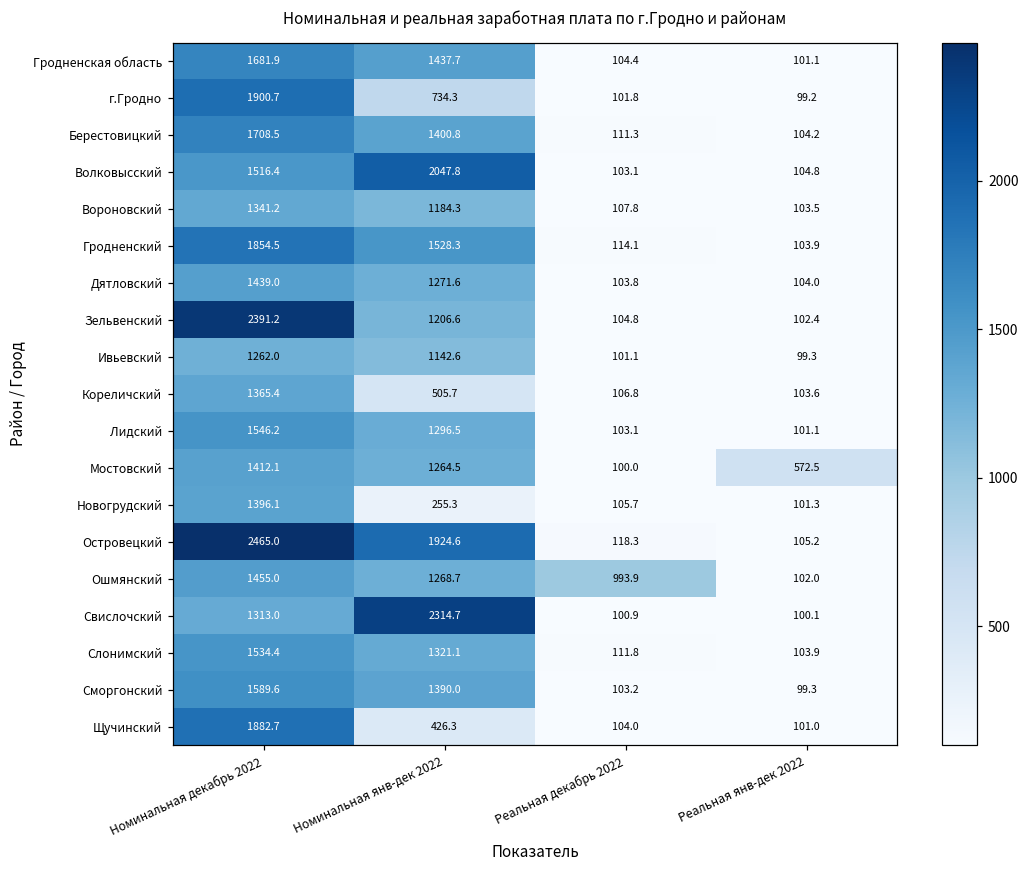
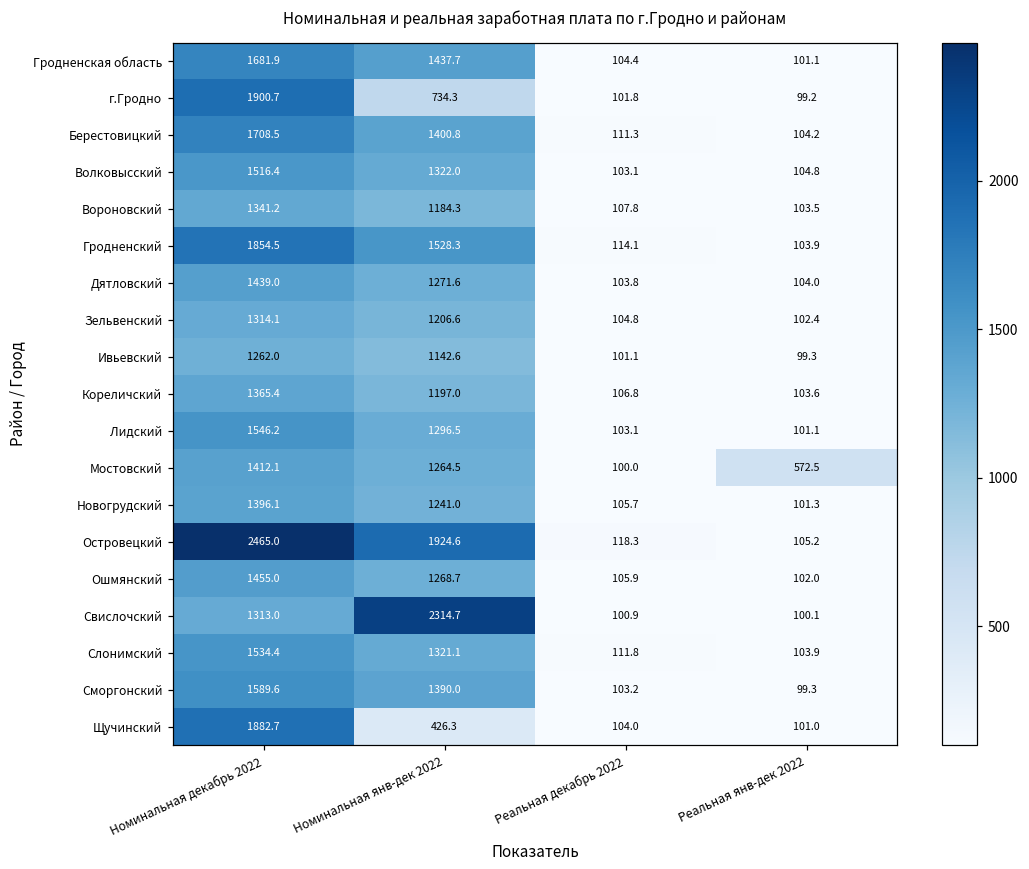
  {
    "Гродненская область": {
      "Номинальная декабрь 2022": 1681.9,
      "Номинальная янв-дек 2022": 1437.7,
      "Реальная декабрь 2022": 104.4,
      "Реальная янв-дек 2022": 101.1
    },
    "г.Гродно": {
      "Номинальная декабрь 2022": 1900.7,
      "Номинальная янв-дек 2022": 734.3,
      "Реальная декабрь 2022": 101.8,
      "Реальная янв-дек 2022": 99.2
    },
    "Берестовицкий": {
      "Номинальная декабрь 2022": 1708.5,
      "Номинальная янв-дек 2022": 1400.8,
      "Реальная декабрь 2022": 111.3,
      "Реальная янв-дек 2022": 104.2
    },
    "Волковысский": {
      "Номинальная декабрь 2022": 1516.4,
-     "Номинальная янв-дек 2022": 2047.8,
+     "Номинальная янв-дек 2022": 1322.0,
      "Реальная декабрь 2022": 103.1,
      "Реальная янв-дек 2022": 104.8
    },
    "Вороновский": {
      "Номинальная декабрь 2022": 1341.2,
      "Номинальная янв-дек 2022": 1184.3,
      "Реальная декабрь 2022": 107.8,
      "Реальная янв-дек 2022": 103.5
    },
    "Гродненский": {
      "Номинальная декабрь 2022": 1854.5,
      "Номинальная янв-дек 2022": 1528.3,
      "Реальная декабрь 2022": 114.1,
      "Реальная янв-дек 2022": 103.9
    },
    "Дятловский": {
      "Номинальная декабрь 2022": 1439.0,
      "Номинальная янв-дек 2022": 1271.6,
      "Реальная декабрь 2022": 103.8,
      "Реальная янв-дек 2022": 104.0
    },
    "Зельвенский": {
-     "Номинальная декабрь 2022": 2391.2,
+     "Номинальная декабрь 2022": 1314.1,
      "Номинальная янв-дек 2022": 1206.6,
      "Реальная декабрь 2022": 104.8,
      "Реальная янв-дек 2022": 102.4
    },
    "Ивьевский": {
      "Номинальная декабрь 2022": 1262.0,
      "Номинальная янв-дек 2022": 1142.6,
      "Реальная декабрь 2022": 101.1,
      "Реальная янв-дек 2022": 99.3
    },
    "Кореличский": {
      "Номинальная декабрь 2022": 1365.4,
-     "Номинальная янв-дек 2022": 505.7,
+     "Номинальная янв-дек 2022": 1197.0,
      "Реальная декабрь 2022": 106.8,
      "Реальная янв-дек 2022": 103.6
    },
    "Лидский": {
      "Номинальная декабрь 2022": 1546.2,
      "Номинальная янв-дек 2022": 1296.5,
      "Реальная декабрь 2022": 103.1,
      "Реальная янв-дек 2022": 101.1
    },
    "Мостовский": {
      "Номинальная декабрь 2022": 1412.1,
      "Номинальная янв-дек 2022": 1264.5,
      "Реальная декабрь 2022": 100.0,
      "Реальная янв-дек 2022": 572.5
    },
    "Новогрудский": {
      "Номинальная декабрь 2022": 1396.1,
-     "Номинальная янв-дек 2022": 255.3,
+     "Номинальная янв-дек 2022": 1241.0,
      "Реальная декабрь 2022": 105.7,
      "Реальная янв-дек 2022": 101.3
    },
    "Островецкий": {
      "Номинальная декабрь 2022": 2465.0,
      "Номинальная янв-дек 2022": 1924.6,
      "Реальная декабрь 2022": 118.3,
      "Реальная янв-дек 2022": 105.2
    },
    "Ошмянский": {
      "Номинальная декабрь 2022": 1455.0,
      "Номинальная янв-дек 2022": 1268.7,
-     "Реальная декабрь 2022": 993.9,
+     "Реальная декабрь 2022": 105.9,
      "Реальная янв-дек 2022": 102.0
    },
    "Свислочский": {
      "Номинальная декабрь 2022": 1313.0,
      "Номинальная янв-дек 2022": 2314.7,
      "Реальная декабрь 2022": 100.9,
      "Реальная янв-дек 2022": 100.1
    },
    "Слонимский": {
      "Номинальная декабрь 2022": 1534.4,
      "Номинальная янв-дек 2022": 1321.1,
      "Реальная декабрь 2022": 111.8,
      "Реальная янв-дек 2022": 103.9
    },
    "Сморгонский": {
      "Номинальная декабрь 2022": 1589.6,
      "Номинальная янв-дек 2022": 1390.0,
      "Реальная декабрь 2022": 103.2,
      "Реальная янв-дек 2022": 99.3
    },
    "Щучинский": {
      "Номинальная декабрь 2022": 1882.7,
      "Номинальная янв-дек 2022": 426.3,
      "Реальная декабрь 2022": 104.0,
      "Реальная янв-дек 2022": 101.0
    }
  }
